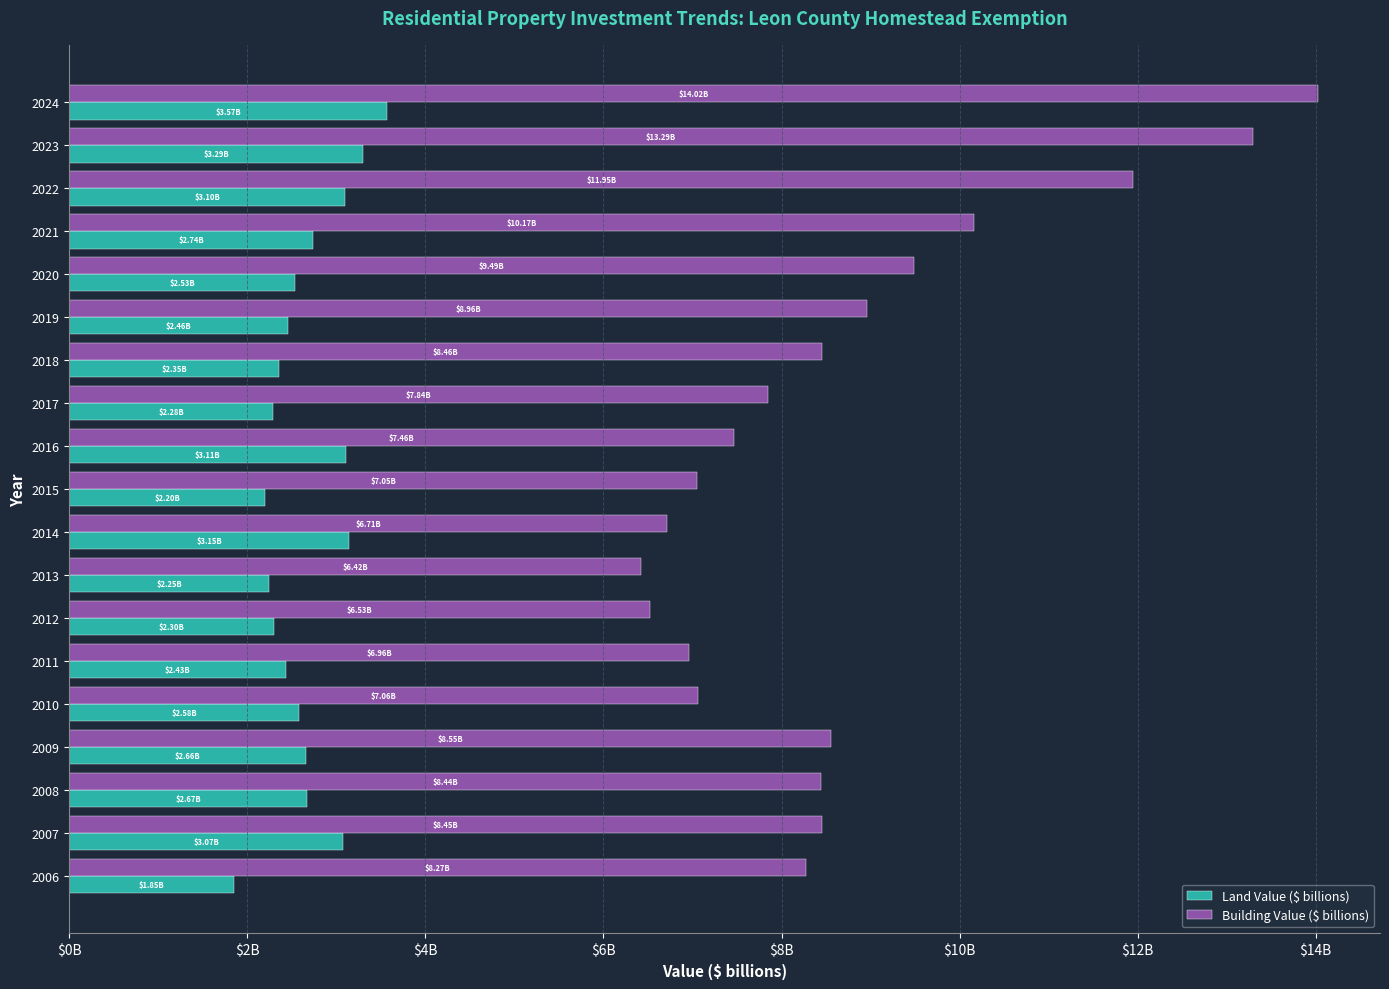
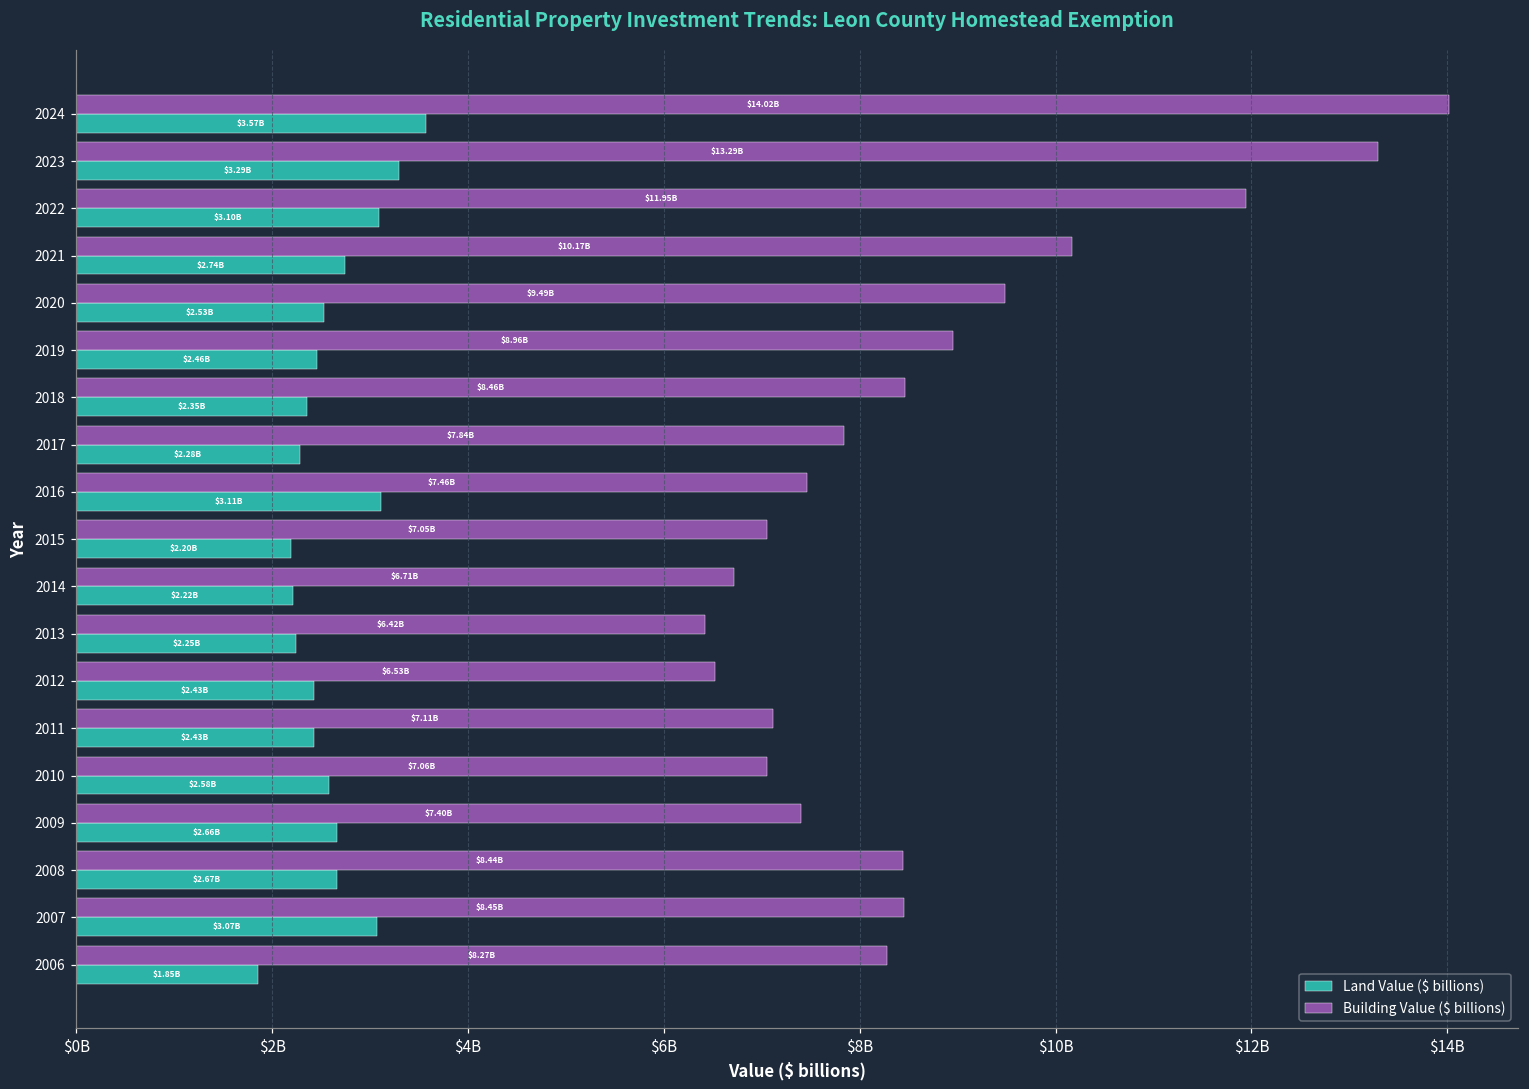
  {
    "Land Value ($ billions)": {
      "2024": "$3.57B",
      "2023": "$3.29B",
      "2022": "$3.10B",
      "2021": "$2.74B",
      "2020": "$2.53B",
      "2019": "$2.46B",
      "2018": "$2.35B",
      "2017": "$2.28B",
      "2016": "$3.11B",
      "2015": "$2.20B",
-     "2014": "$3.15B",
+     "2014": "$2.22B",
      "2013": "$2.25B",
-     "2012": "$2.30B",
+     "2012": "$2.43B",
      "2011": "$2.43B",
      "2010": "$2.58B",
      "2009": "$2.66B",
      "2008": "$2.67B",
      "2007": "$3.07B",
      "2006": "$1.85B"
    },
    "Building Value ($ billions)": {
      "2024": "$14.02B",
      "2023": "$13.29B",
      "2022": "$11.95B",
      "2021": "$10.17B",
      "2020": "$9.49B",
      "2019": "$8.96B",
      "2018": "$8.46B",
      "2017": "$7.84B",
      "2016": "$7.46B",
      "2015": "$7.05B",
      "2014": "$6.71B",
      "2013": "$6.42B",
      "2012": "$6.53B",
-     "2011": "$6.96B",
+     "2011": "$7.11B",
      "2010": "$7.06B",
-     "2009": "$8.55B",
+     "2009": "$7.40B",
      "2008": "$8.44B",
      "2007": "$8.45B",
      "2006": "$8.27B"
    }
  }
